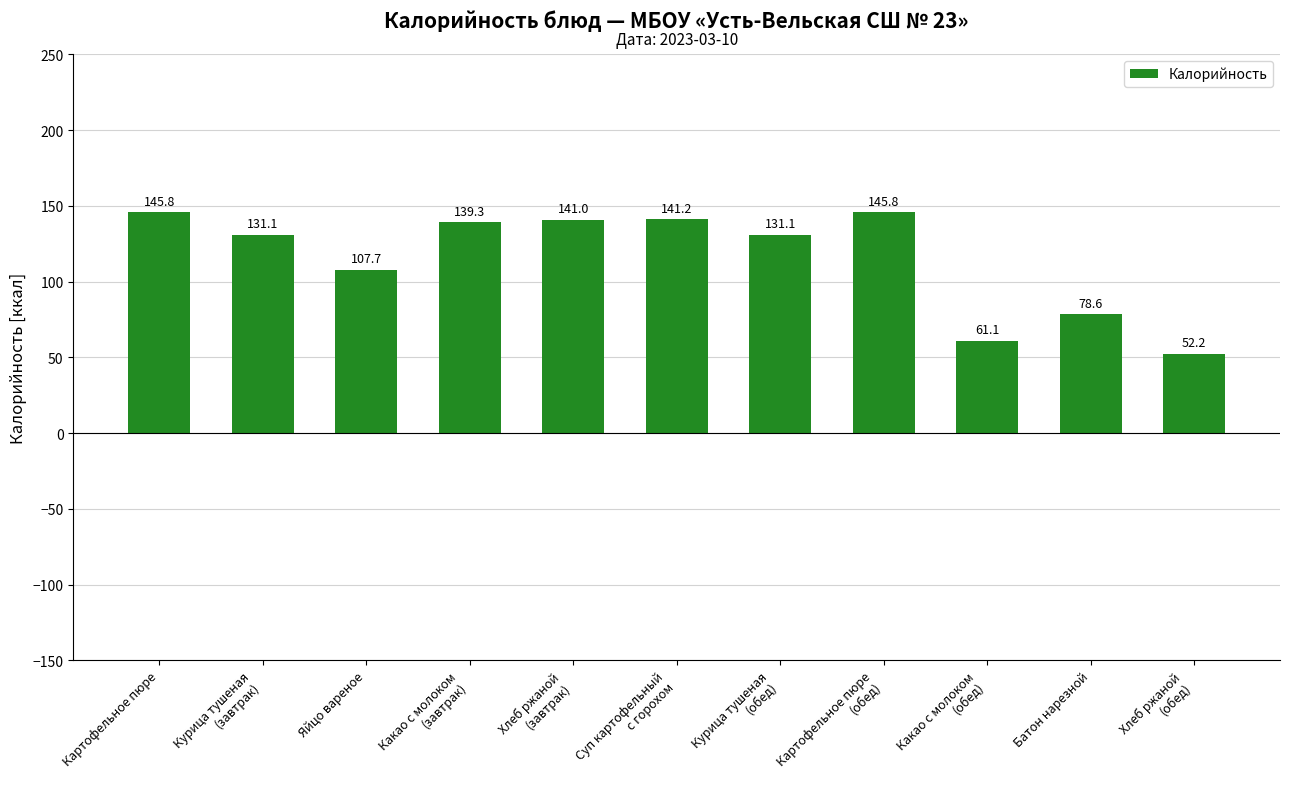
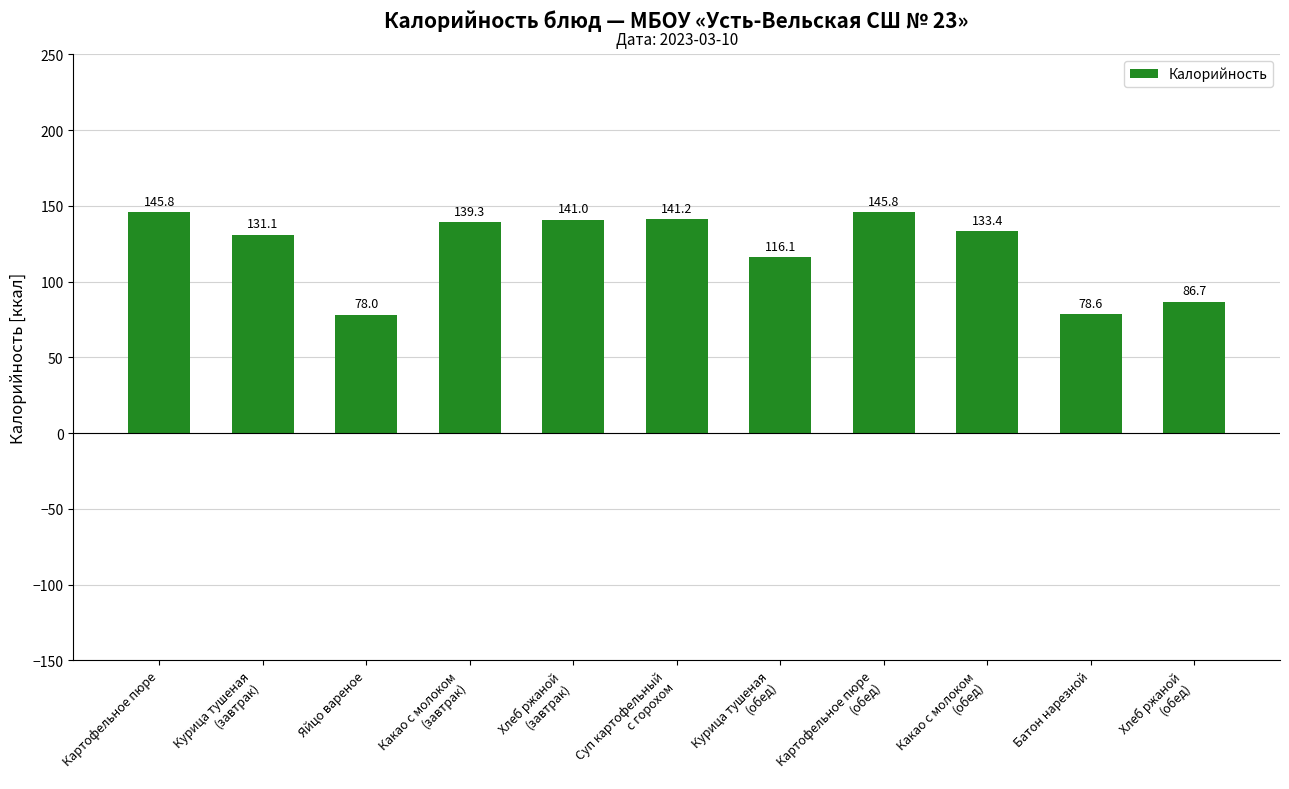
  {
    "Картофельное пюре": 145.8,
    "Курица тушеная (завтрак)": 131.1,
-   "Яйцо вареное": 107.7,
+   "Яйцо вареное": 78.0,
    "Какао с молоком (завтрак)": 139.3,
    "Хлеб ржаной (завтрак)": 141.0,
    "Суп картофельный с горохом": 141.2,
-   "Курица тушеная (обед)": 131.1,
+   "Курица тушеная (обед)": 116.1,
    "Картофельное пюре (обед)": 145.8,
-   "Какао с молоком (обед)": 61.1,
+   "Какао с молоком (обед)": 133.4,
    "Батон нарезной": 78.6,
-   "Хлеб ржаной (обед)": 52.2
+   "Хлеб ржаной (обед)": 86.7
  }
